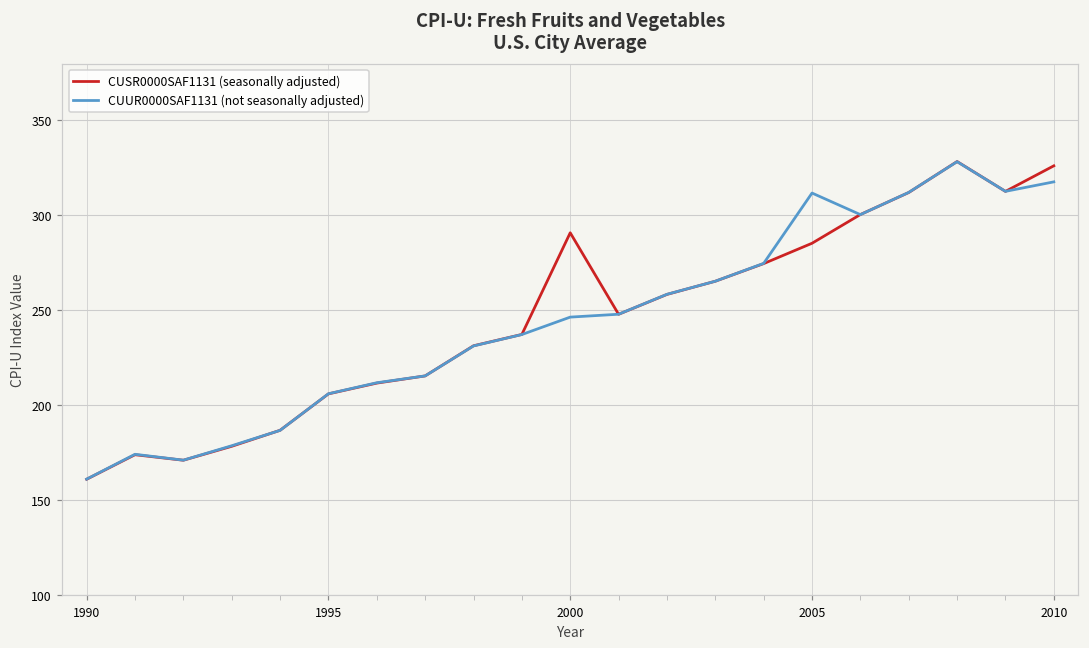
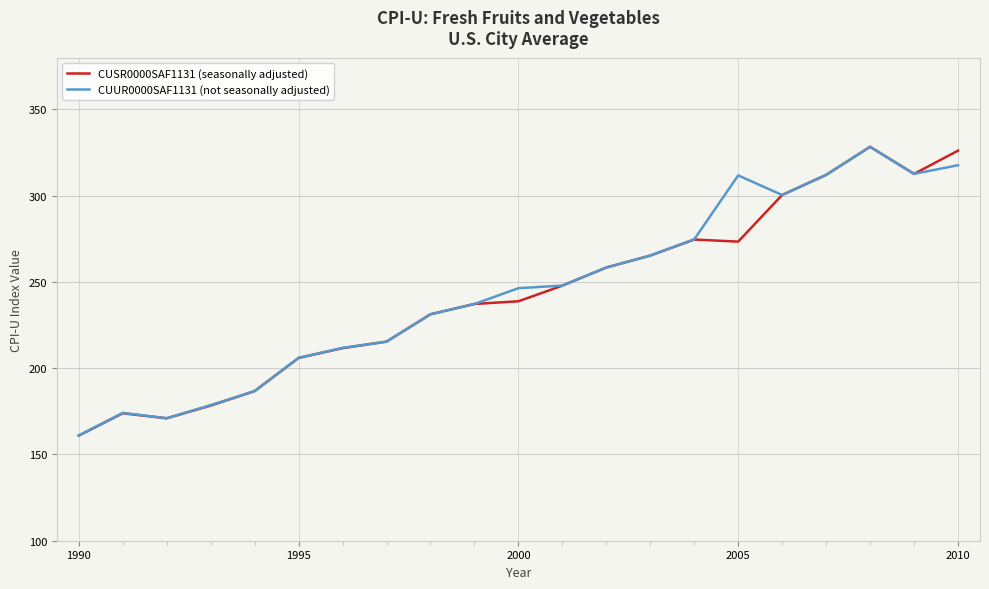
  {
    "CUSR0000SAF1131 (seasonally adjusted)": {
-     "2000": 291,
-     "2005": 285,
+     "2000": 239,
+     "2005": 273,
      "2010": 326
    },
    "CUUR0000SAF1131 (not seasonally adjusted)": {
      "2000": 246,
      "2005": 312,
      "2010": 318
    }
  }
